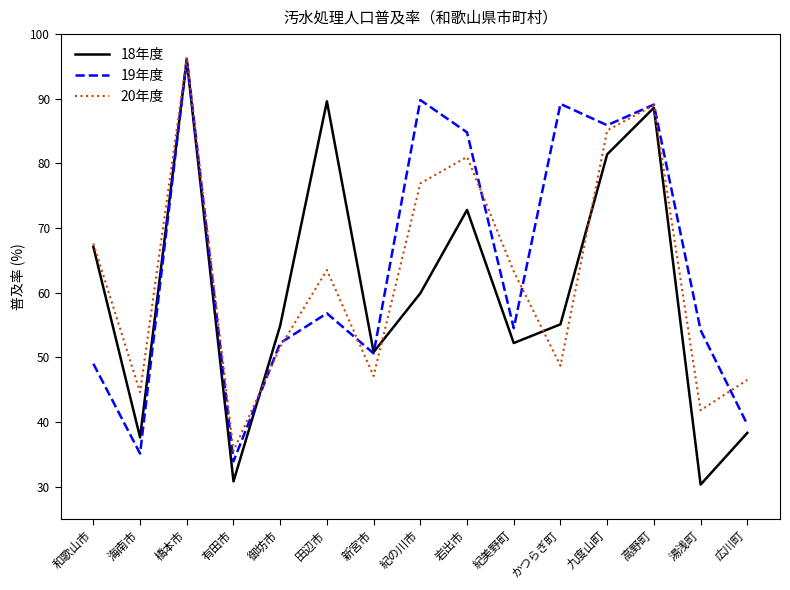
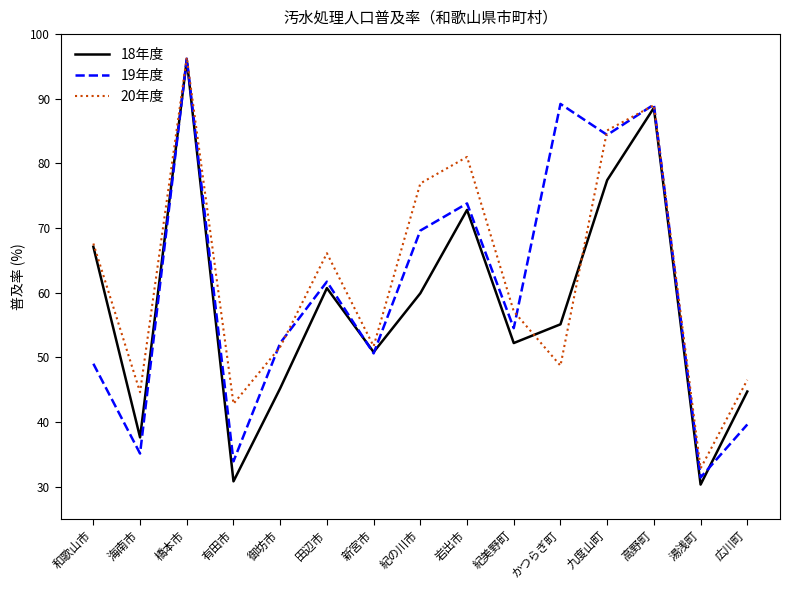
  {
    "18年度": {
      "和歌山市": 67,
      "海南市": 38,
      "有田市": 31,
-     "御坊市": 55,
-     "田辺市": 90,
+     "御坊市": 45,
+     "田辺市": 61,
      "紀の川市": 60,
      "岩出市": 73,
      "紀美野町": 52,
      "かつらぎ町": 55,
-     "九度山町": 81,
+     "九度山町": 77,
      "高野町": 89,
      "湯浅町": 30,
-     "広川町": 38
+     "広川町": 45
    },
    "19年度": {
      "和歌山市": 49,
      "海南市": 35,
      "有田市": 34,
      "御坊市": 52,
-     "田辺市": 57,
-     "紀の川市": 90,
-     "岩出市": 85,
+     "田辺市": 62,
+     "紀の川市": 70,
+     "岩出市": 74,
      "紀美野町": 55,
      "かつらぎ町": 89,
-     "九度山町": 86,
-     "湯浅町": 54,
+     "九度山町": 84,
+     "湯浅町": 31,
      "広川町": 40
    },
    "20年度": {
      "和歌山市": 68,
      "海南市": 45,
-     "有田市": 36,
+     "有田市": 43,
      "御坊市": 52,
-     "田辺市": 64,
-     "新宮市": 47,
+     "田辺市": 66,
+     "新宮市": 52,
      "紀の川市": 77,
      "岩出市": 81,
-     "紀美野町": 63,
+     "紀美野町": 57,
      "かつらぎ町": 49,
      "九度山町": 85,
-     "湯浅町": 42,
+     "湯浅町": 33,
      "広川町": 47
    }
  }
